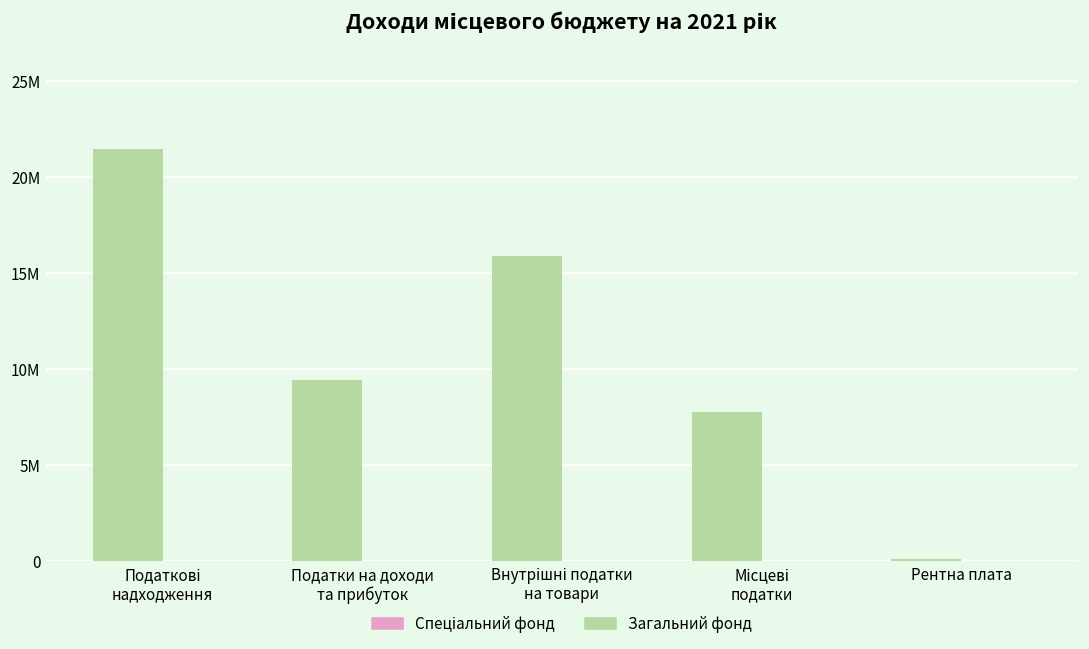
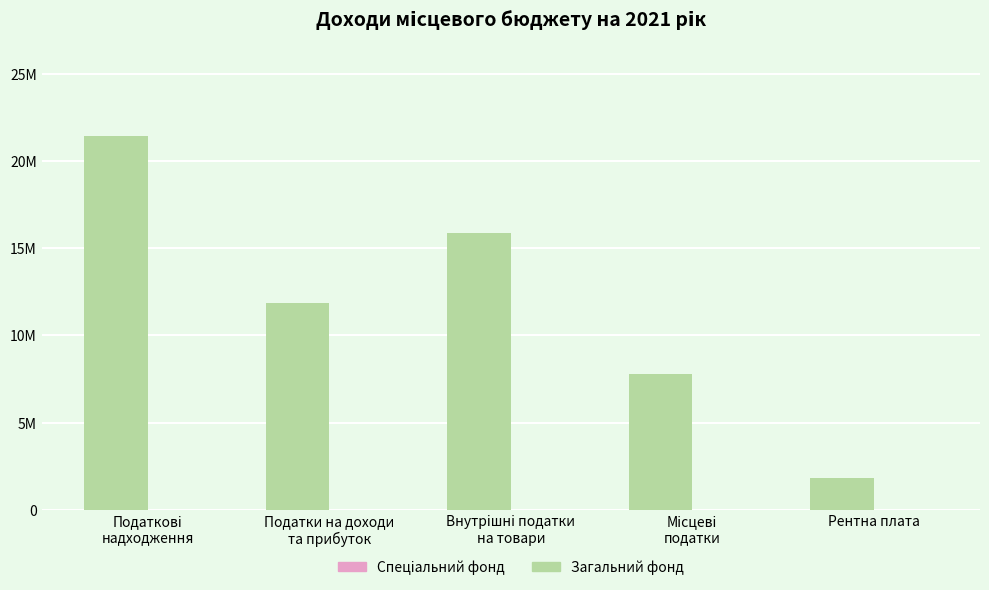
  {
    "Загальний фонд": {
      "Податкові надходження": 21400000,
-     "Податки на доходи та прибуток": 9400000,
+     "Податки на доходи та прибуток": 11900000,
      "Внутрішні податки на товари": 15900000,
      "Місцеві податки": 7800000,
-     "Рентна плата": 100000
+     "Рентна плата": 1900000
    },
    "Спеціальний фонд": {
      "Податкові надходження": 0,
      "Податки на доходи та прибуток": 0,
      "Внутрішні податки на товари": 0,
      "Місцеві податки": 0,
      "Рентна плата": 0
    }
  }
